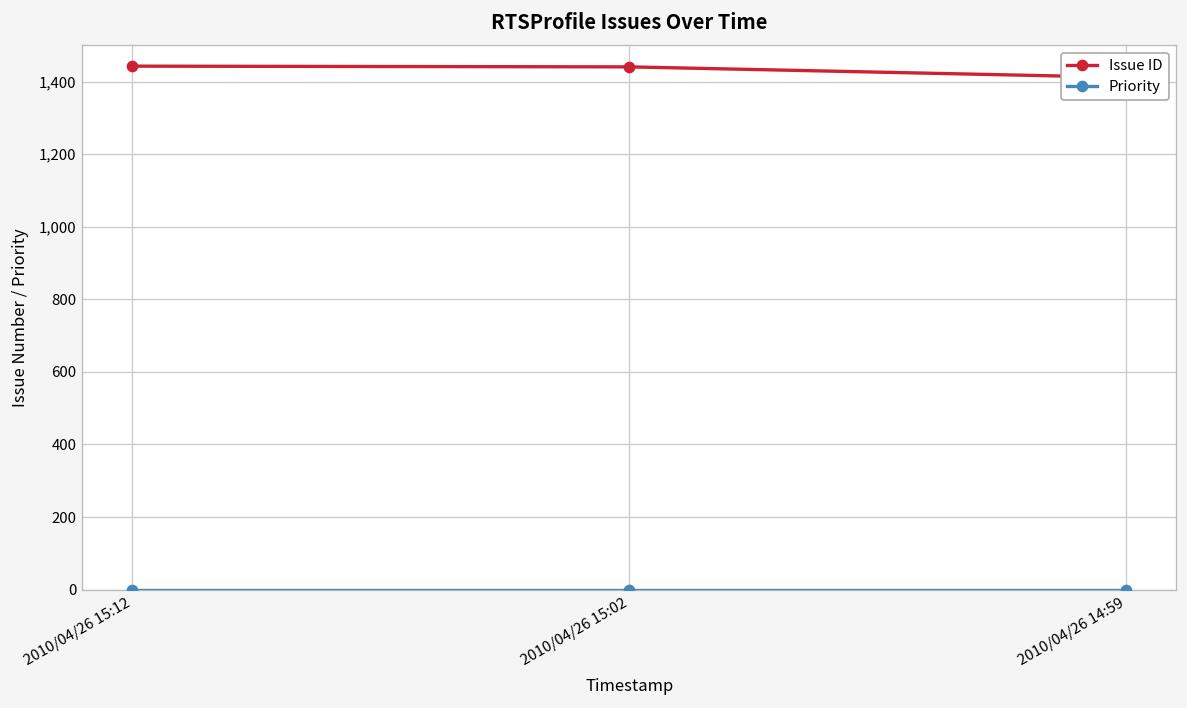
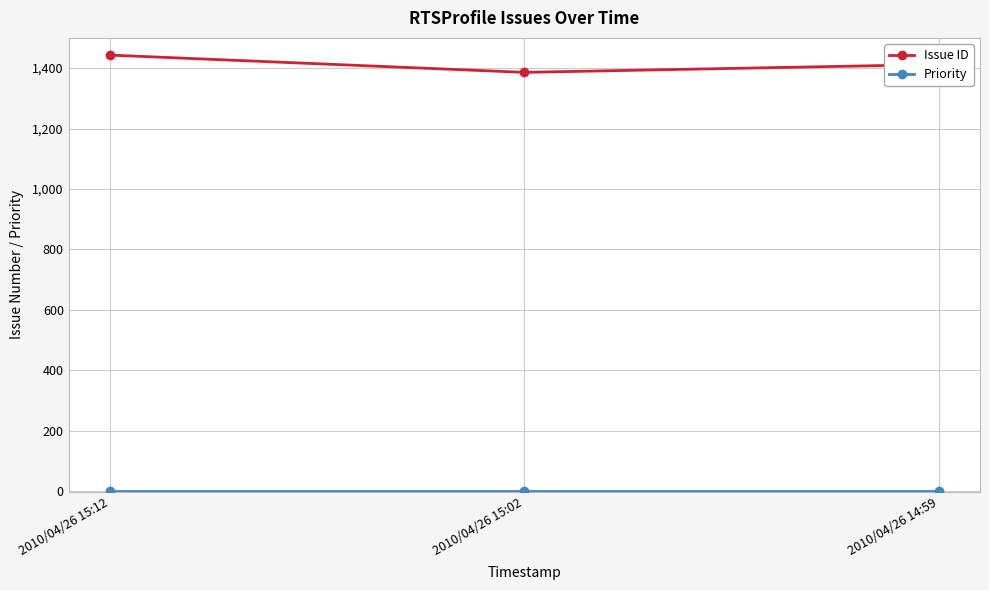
  {
    "Issue ID": {
      "2010/04/26 15:12": "1,440",
-     "2010/04/26 15:02": "1,440"
+     "2010/04/26 15:02": "1,390"
    },
    "Priority": {
      "2010/04/26 15:12": "0",
      "2010/04/26 15:02": "0",
      "2010/04/26 14:59": "0"
    }
  }
